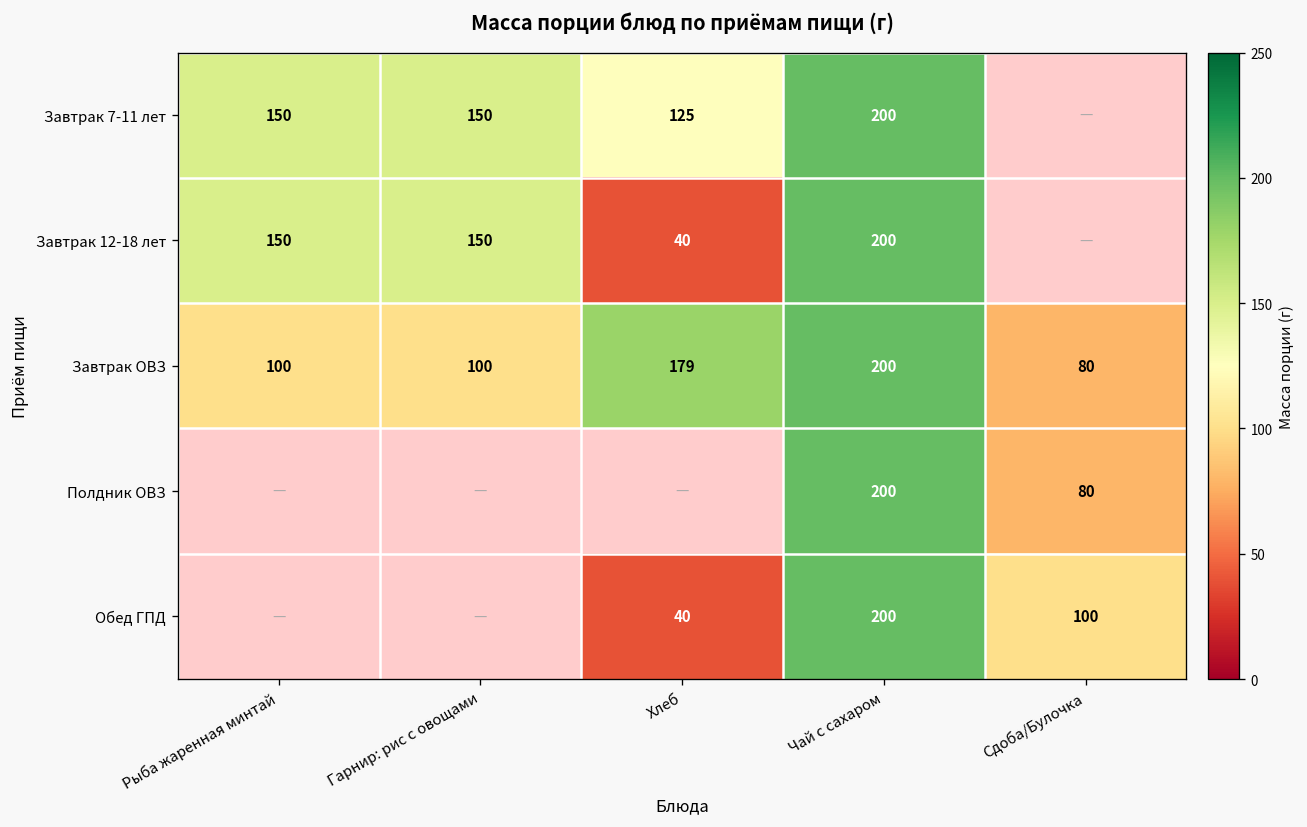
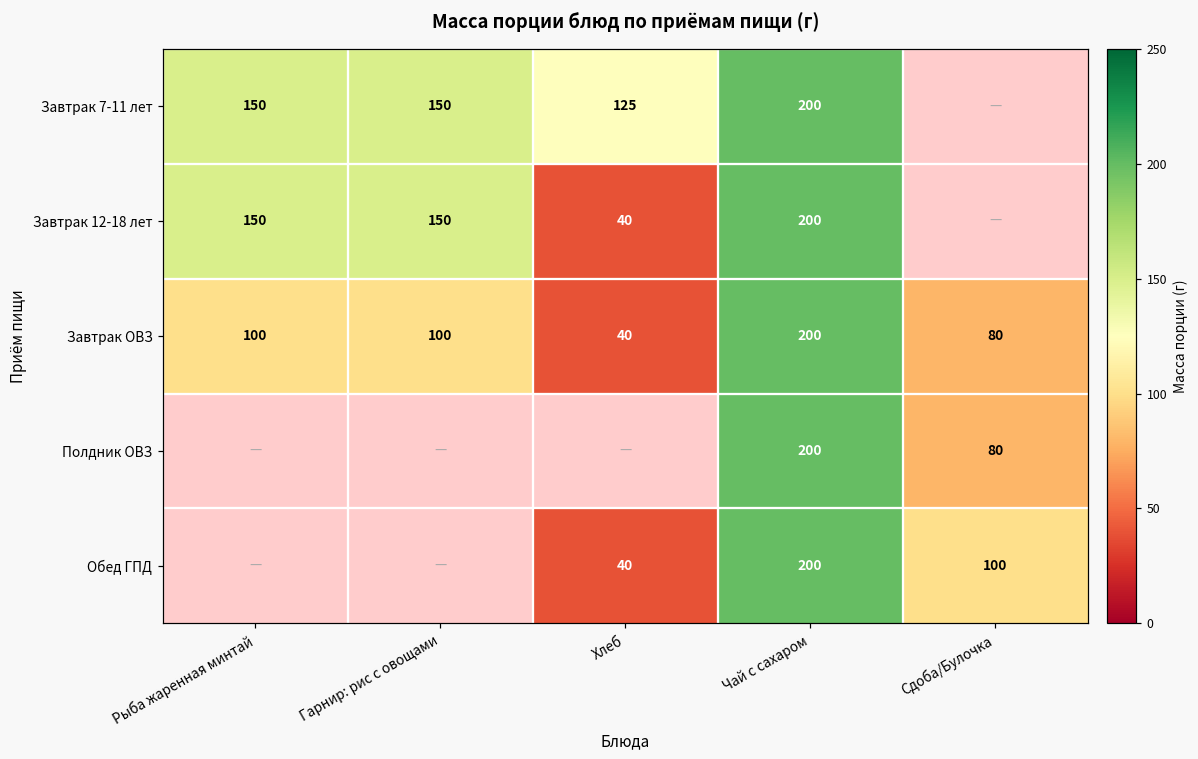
  {
    "Завтрак 7-11 лет": {
      "Рыба жаренная минтай": 150,
      "Гарнир: рис с овощами": 150,
      "Хлеб": 125,
      "Чай с сахаром": 200
    },
    "Завтрак 12-18 лет": {
      "Рыба жаренная минтай": 150,
      "Гарнир: рис с овощами": 150,
      "Хлеб": 40,
      "Чай с сахаром": 200
    },
    "Завтрак ОВЗ": {
      "Рыба жаренная минтай": 100,
      "Гарнир: рис с овощами": 100,
-     "Хлеб": 179,
+     "Хлеб": 40,
      "Чай с сахаром": 200,
      "Сдоба/Булочка": 80
    },
    "Полдник ОВЗ": {
      "Чай с сахаром": 200,
      "Сдоба/Булочка": 80
    },
    "Обед ГПД": {
      "Хлеб": 40,
      "Чай с сахаром": 200,
      "Сдоба/Булочка": 100
    }
  }
